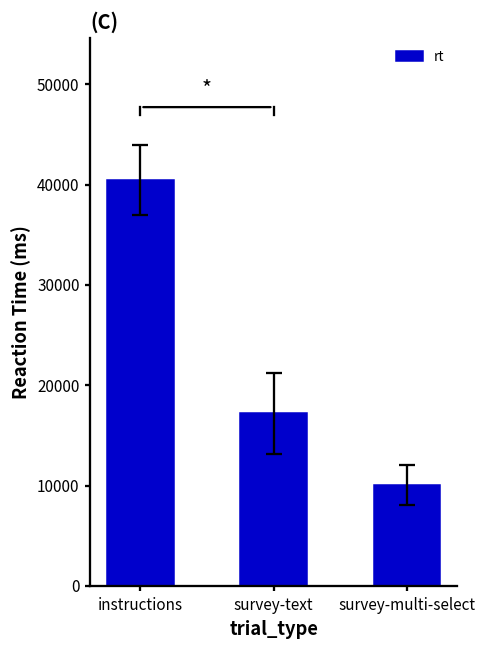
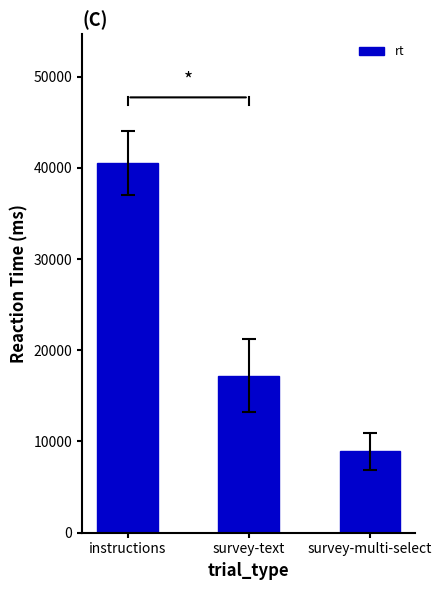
  {
    "rt": {
      "instructions": 40000,
      "survey-text": 17000,
-     "survey-multi-select": 10000
+     "survey-multi-select": 9000
    }
  }
